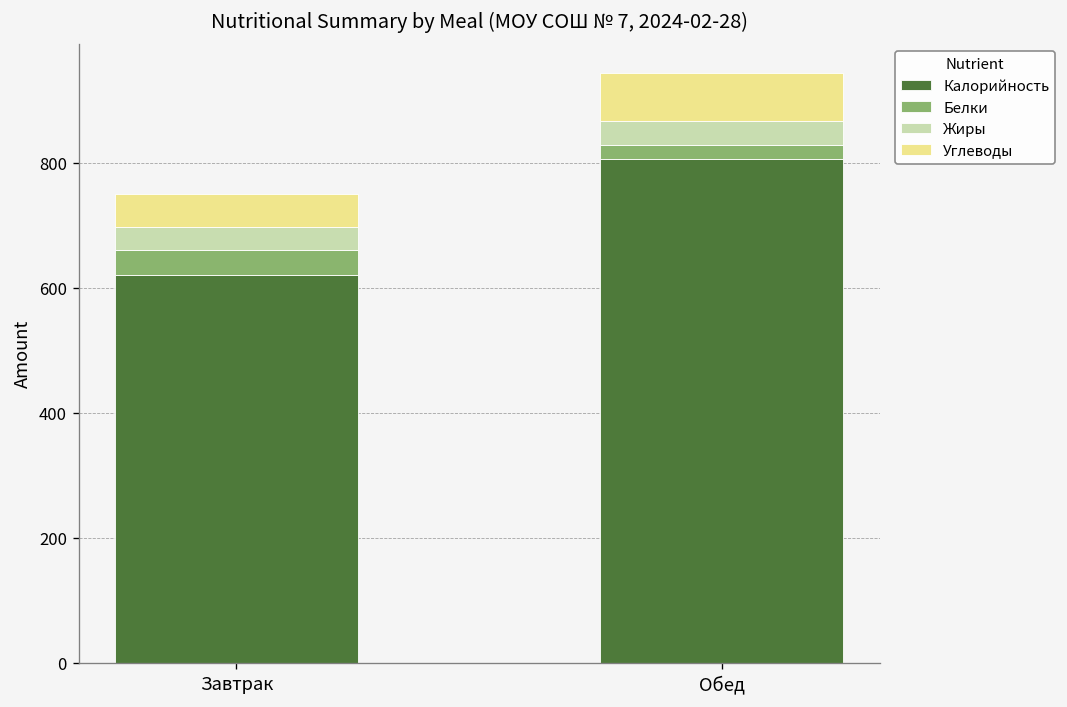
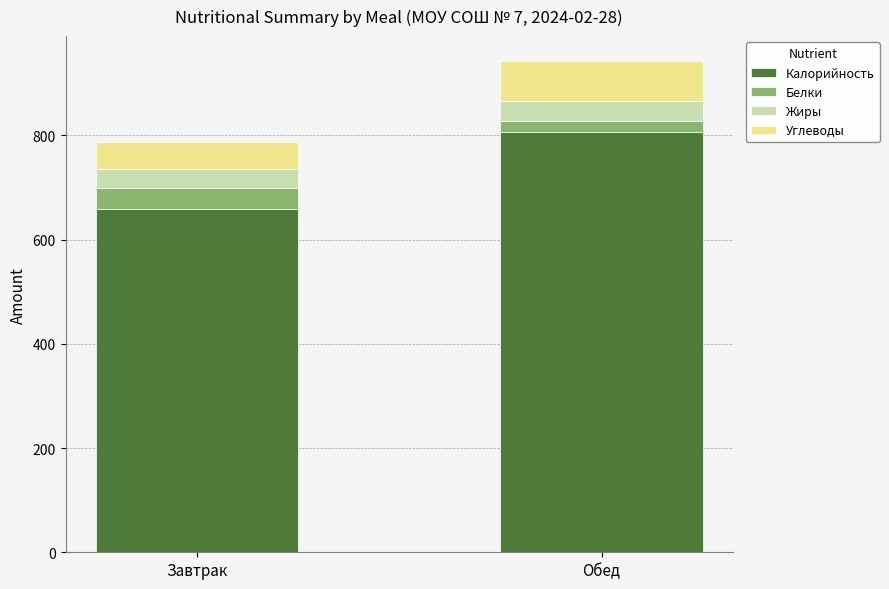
  {
    "Калорийность": {
-     "Завтрак": 620,
+     "Завтрак": 660,
      "Обед": 810
    },
    "Белки": {
      "Завтрак": 40,
      "Обед": 20
    }
  }
